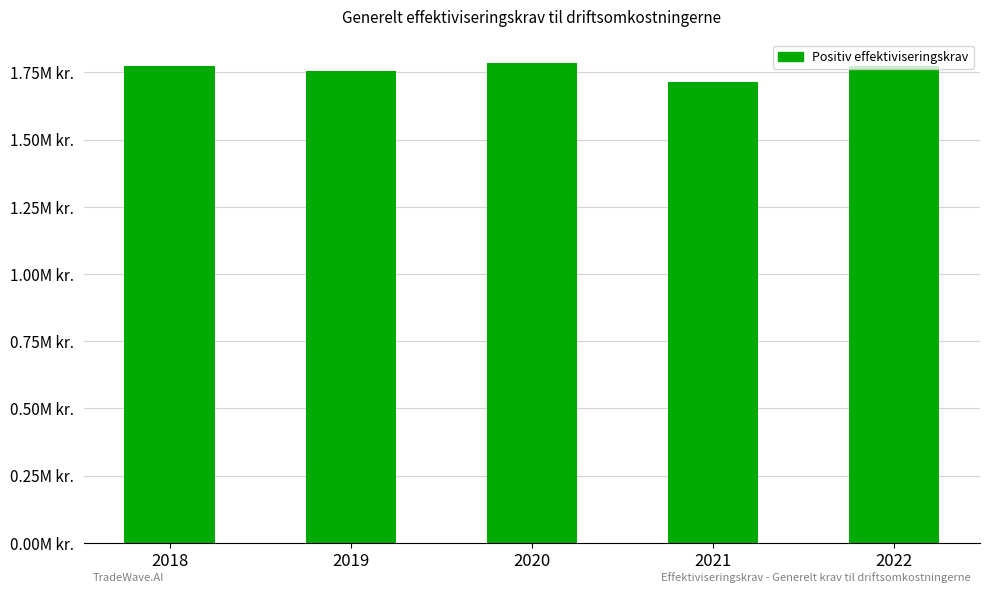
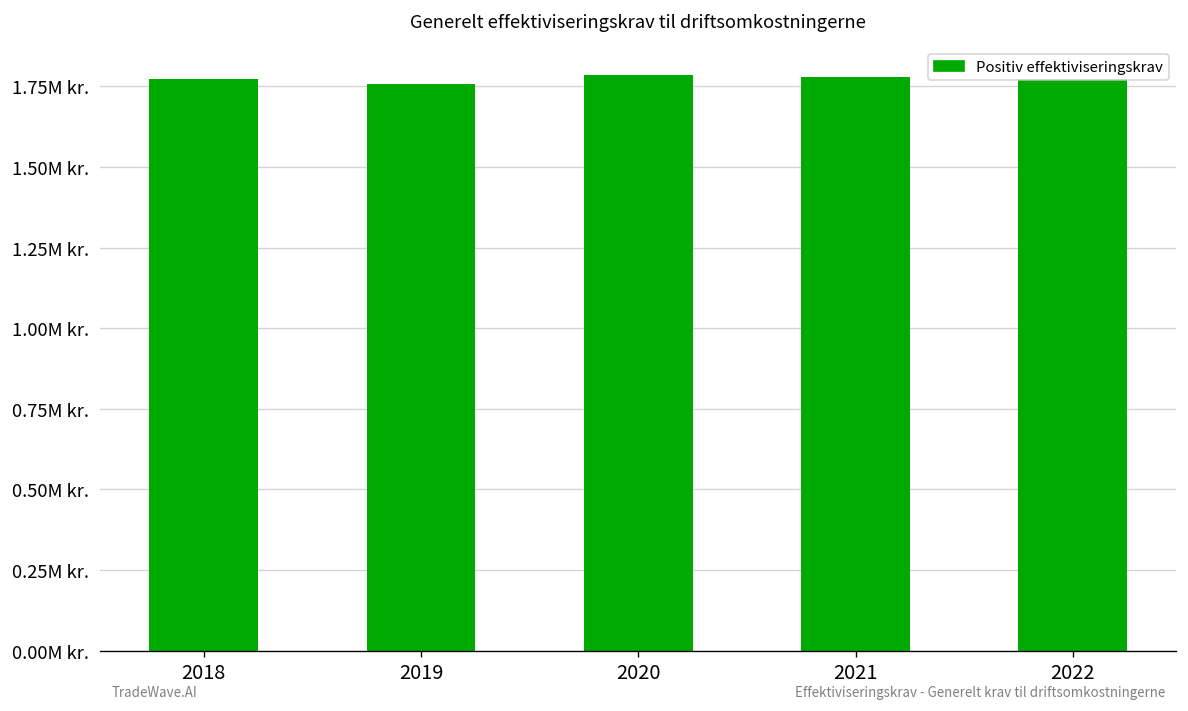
  {
    "2018": "1.77M kr.",
    "2019": "1.76M kr.",
    "2020": "1.78M kr.",
-   "2021": "1.71M kr."
+   "2021": "1.78M kr."
  }
